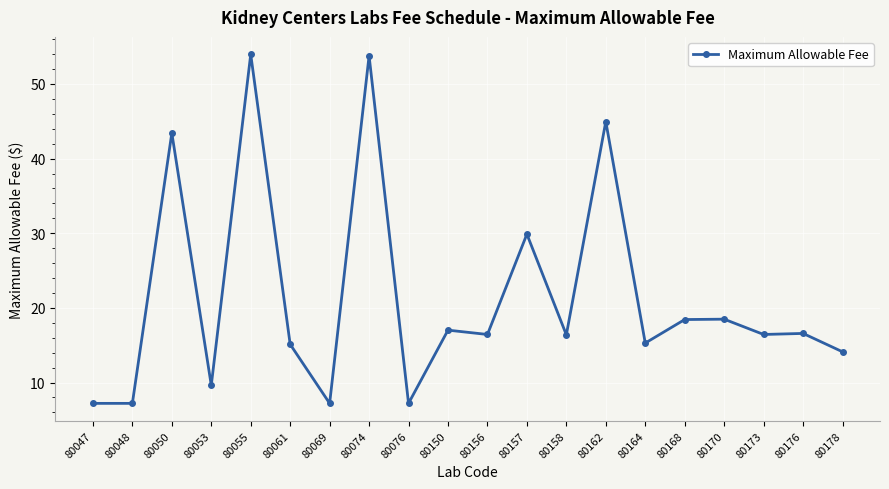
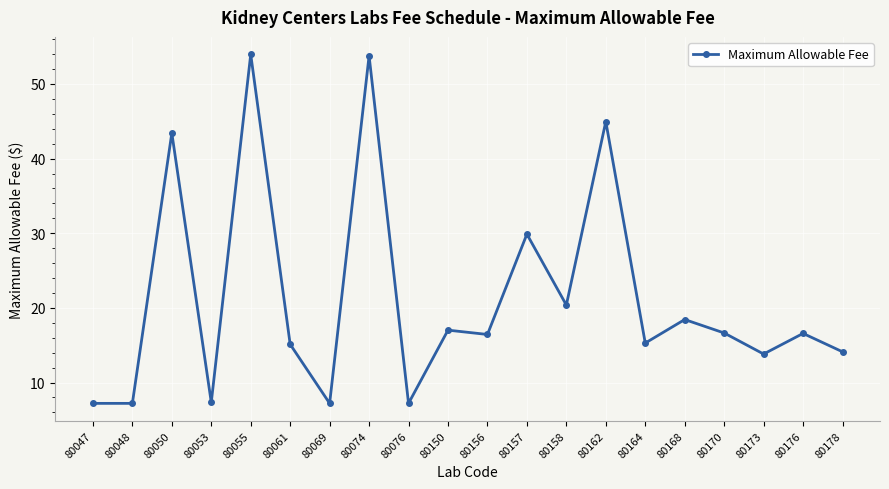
  {
    "80047": 7,
    "80048": 7,
    "80050": 43,
-   "80053": 10,
+   "80053": 7,
    "80055": 54,
    "80061": 15,
    "80069": 7,
    "80074": 54,
    "80076": 7,
    "80150": 17,
    "80156": 16,
    "80157": 30,
-   "80158": 16,
+   "80158": 20,
    "80162": 45,
    "80164": 15,
    "80168": 18,
-   "80170": 18,
-   "80173": 16,
+   "80170": 17,
+   "80173": 14,
    "80176": 17,
    "80178": 14
  }
